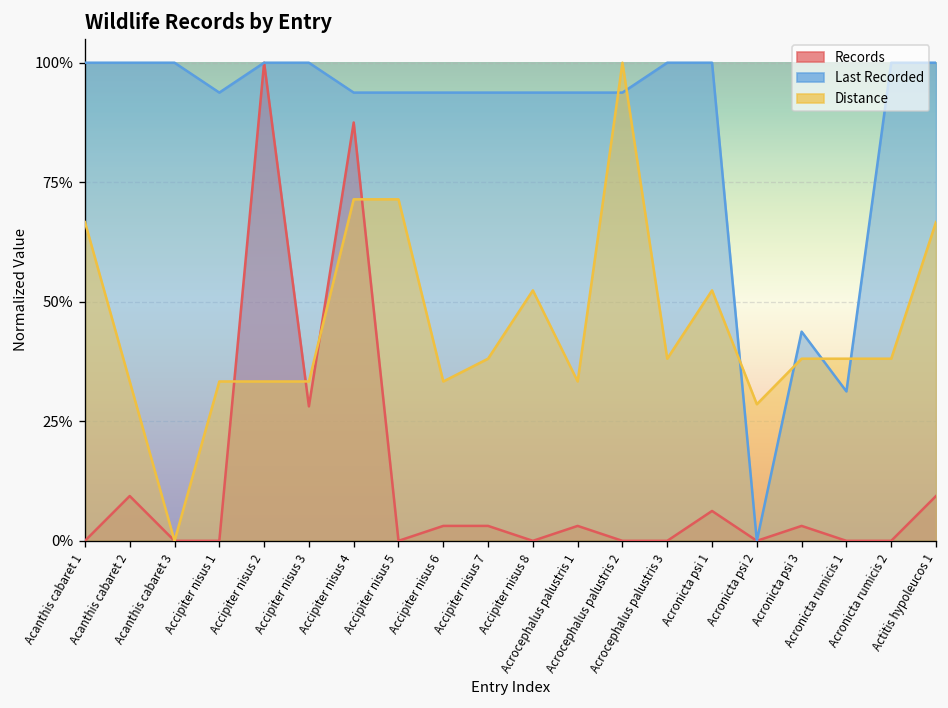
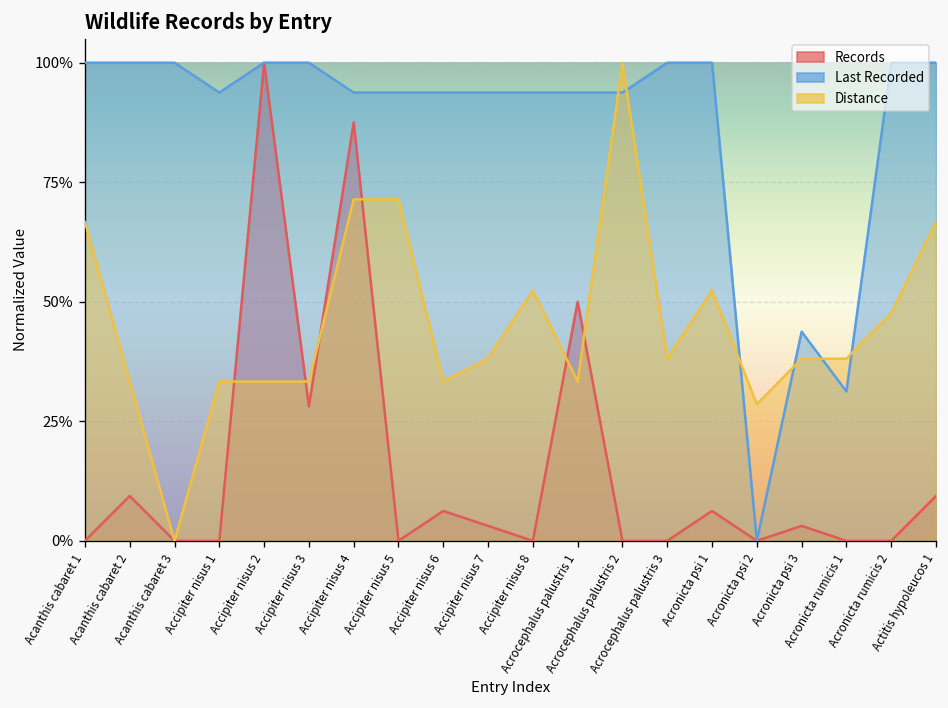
  {
    "Records": {
      "Acanthis cabaret 1": "0%",
      "Acanthis cabaret 2": "9%",
      "Accipiter nisus 1": "0%",
      "Accipiter nisus 3": "28%",
      "Accipiter nisus 4": "87%",
      "Accipiter nisus 5": "0%",
-     "Accipiter nisus 6": "3%",
+     "Accipiter nisus 6": "6%",
      "Accipiter nisus 7": "3%",
      "Accipiter nisus 8": "0%",
-     "Acrocephalus palustris 1": "3%",
+     "Acrocephalus palustris 1": "50%",
      "Acrocephalus palustris 2": "0%",
      "Acrocephalus palustris 3": "0%",
      "Acronicta psi 1": "6%",
      "Acronicta psi 3": "3%",
      "Acronicta rumicis 1": "0%",
      "Acronicta rumicis 2": "0%",
      "Actitis hypoleucos 1": "9%"
    },
    "Last Recorded": {
      "Acanthis cabaret 1": "100%",
      "Acanthis cabaret 2": "100%",
      "Acanthis cabaret 3": "100%",
      "Accipiter nisus 1": "94%",
      "Accipiter nisus 3": "100%",
      "Accipiter nisus 4": "94%",
      "Accipiter nisus 5": "94%",
      "Accipiter nisus 6": "94%",
      "Accipiter nisus 7": "94%",
      "Accipiter nisus 8": "94%",
      "Acrocephalus palustris 1": "94%",
      "Acrocephalus palustris 2": "94%",
      "Acrocephalus palustris 3": "100%",
      "Acronicta psi 1": "100%",
      "Acronicta psi 3": "44%",
      "Acronicta rumicis 1": "31%",
      "Actitis hypoleucos 1": "100%"
    },
    "Distance": {
      "Acanthis cabaret 1": "67%",
      "Acanthis cabaret 2": "33%",
      "Accipiter nisus 1": "33%",
      "Accipiter nisus 2": "33%",
      "Accipiter nisus 3": "33%",
      "Accipiter nisus 4": "71%",
      "Accipiter nisus 5": "71%",
      "Accipiter nisus 6": "33%",
      "Accipiter nisus 7": "38%",
      "Accipiter nisus 8": "52%",
      "Acrocephalus palustris 1": "33%",
      "Acrocephalus palustris 2": "100%",
      "Acrocephalus palustris 3": "38%",
      "Acronicta psi 1": "52%",
      "Acronicta psi 2": "29%",
      "Acronicta psi 3": "38%",
      "Acronicta rumicis 1": "38%",
-     "Acronicta rumicis 2": "38%",
+     "Acronicta rumicis 2": "48%",
      "Actitis hypoleucos 1": "67%"
    }
  }
